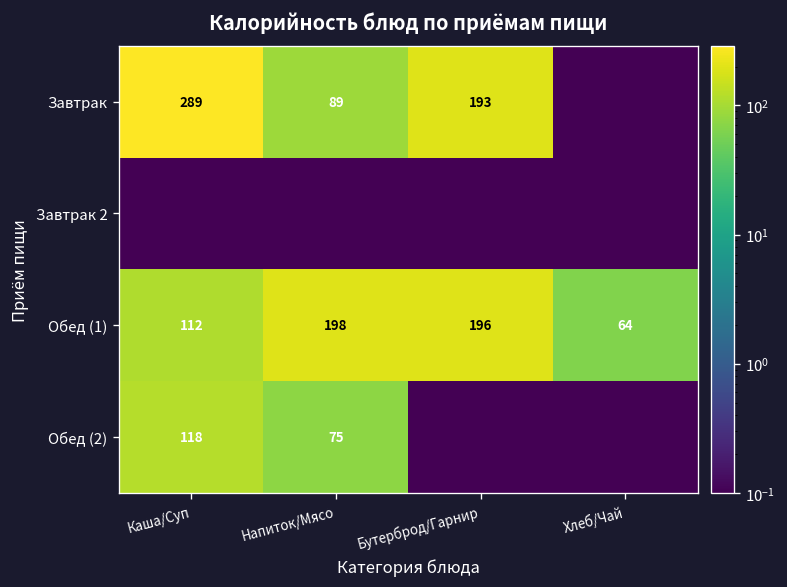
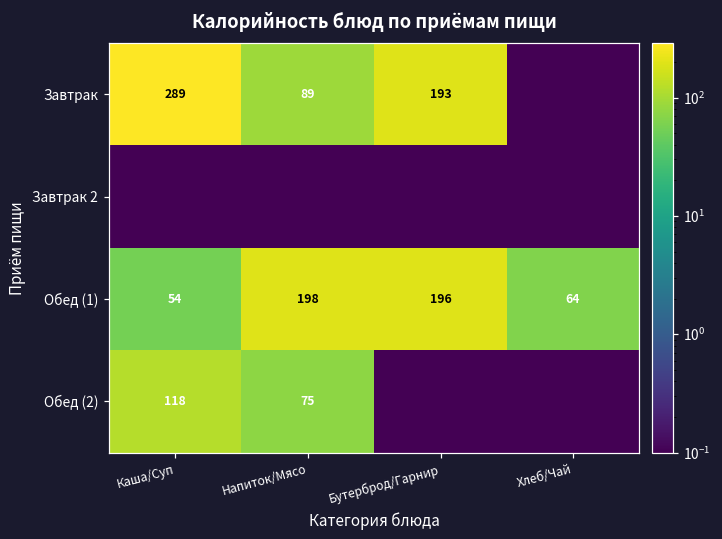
  {
    "Завтрак": {
      "Каша/Суп": 289,
      "Напиток/Мясо": 89,
      "Бутерброд/Гарнир": 193
    },
    "Обед (1)": {
-     "Каша/Суп": 112,
+     "Каша/Суп": 54,
      "Напиток/Мясо": 198,
      "Бутерброд/Гарнир": 196,
      "Хлеб/Чай": 64
    },
    "Обед (2)": {
      "Каша/Суп": 118,
      "Напиток/Мясо": 75
    }
  }
